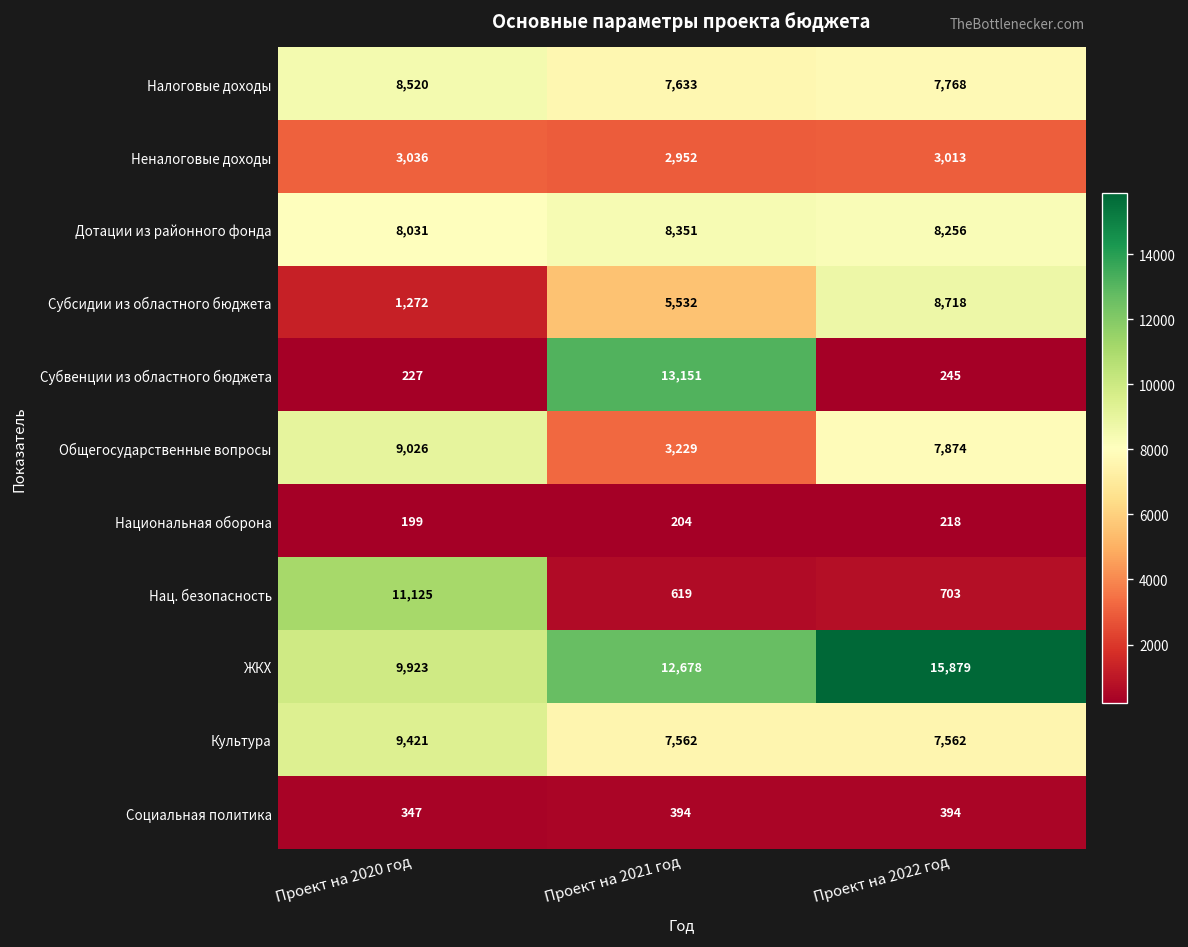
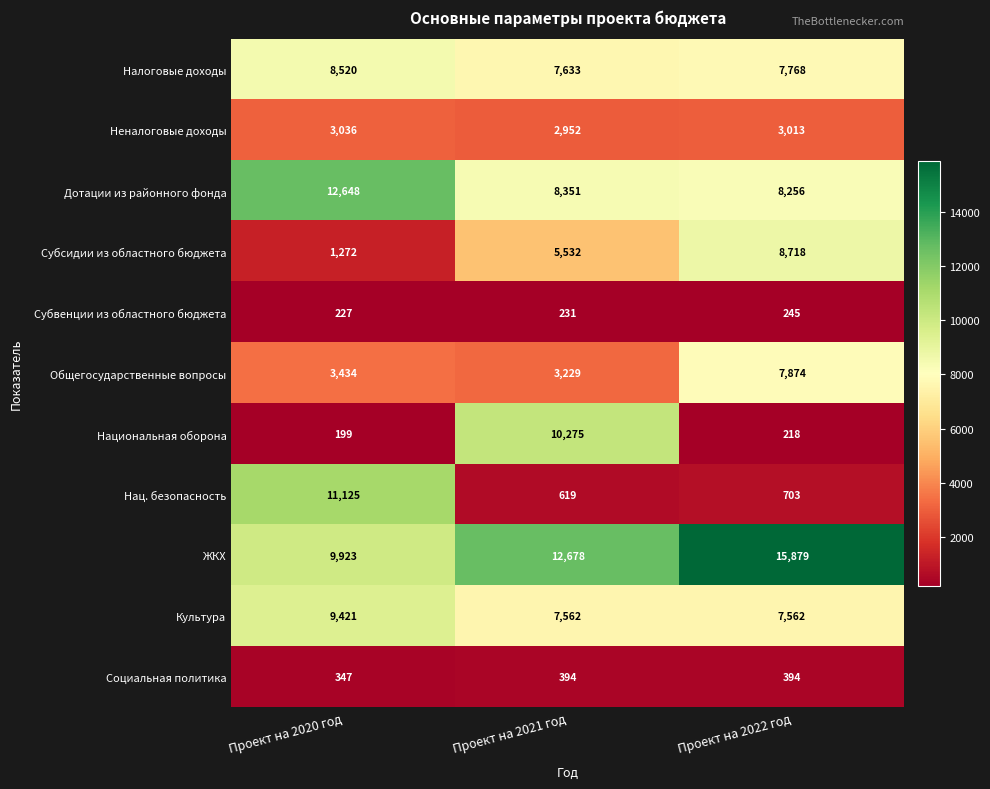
  {
    "Налоговые доходы": {
      "Проект на 2020 год": "8,520",
      "Проект на 2021 год": "7,633",
      "Проект на 2022 год": "7,768"
    },
    "Неналоговые доходы": {
      "Проект на 2020 год": "3,036",
      "Проект на 2021 год": "2,952",
      "Проект на 2022 год": "3,013"
    },
    "Дотации из районного фонда": {
-     "Проект на 2020 год": "8,031",
+     "Проект на 2020 год": "12,648",
      "Проект на 2021 год": "8,351",
      "Проект на 2022 год": "8,256"
    },
    "Субсидии из областного бюджета": {
      "Проект на 2020 год": "1,272",
      "Проект на 2021 год": "5,532",
      "Проект на 2022 год": "8,718"
    },
    "Субвенции из областного бюджета": {
      "Проект на 2020 год": "227",
-     "Проект на 2021 год": "13,151",
+     "Проект на 2021 год": "231",
      "Проект на 2022 год": "245"
    },
    "Общегосударственные вопросы": {
-     "Проект на 2020 год": "9,026",
+     "Проект на 2020 год": "3,434",
      "Проект на 2021 год": "3,229",
      "Проект на 2022 год": "7,874"
    },
    "Национальная оборона": {
      "Проект на 2020 год": "199",
-     "Проект на 2021 год": "204",
+     "Проект на 2021 год": "10,275",
      "Проект на 2022 год": "218"
    },
    "Нац. безопасность": {
      "Проект на 2020 год": "11,125",
      "Проект на 2021 год": "619",
      "Проект на 2022 год": "703"
    },
    "ЖКХ": {
      "Проект на 2020 год": "9,923",
      "Проект на 2021 год": "12,678",
      "Проект на 2022 год": "15,879"
    },
    "Культура": {
      "Проект на 2020 год": "9,421",
      "Проект на 2021 год": "7,562",
      "Проект на 2022 год": "7,562"
    },
    "Социальная политика": {
      "Проект на 2020 год": "347",
      "Проект на 2021 год": "394",
      "Проект на 2022 год": "394"
    }
  }
